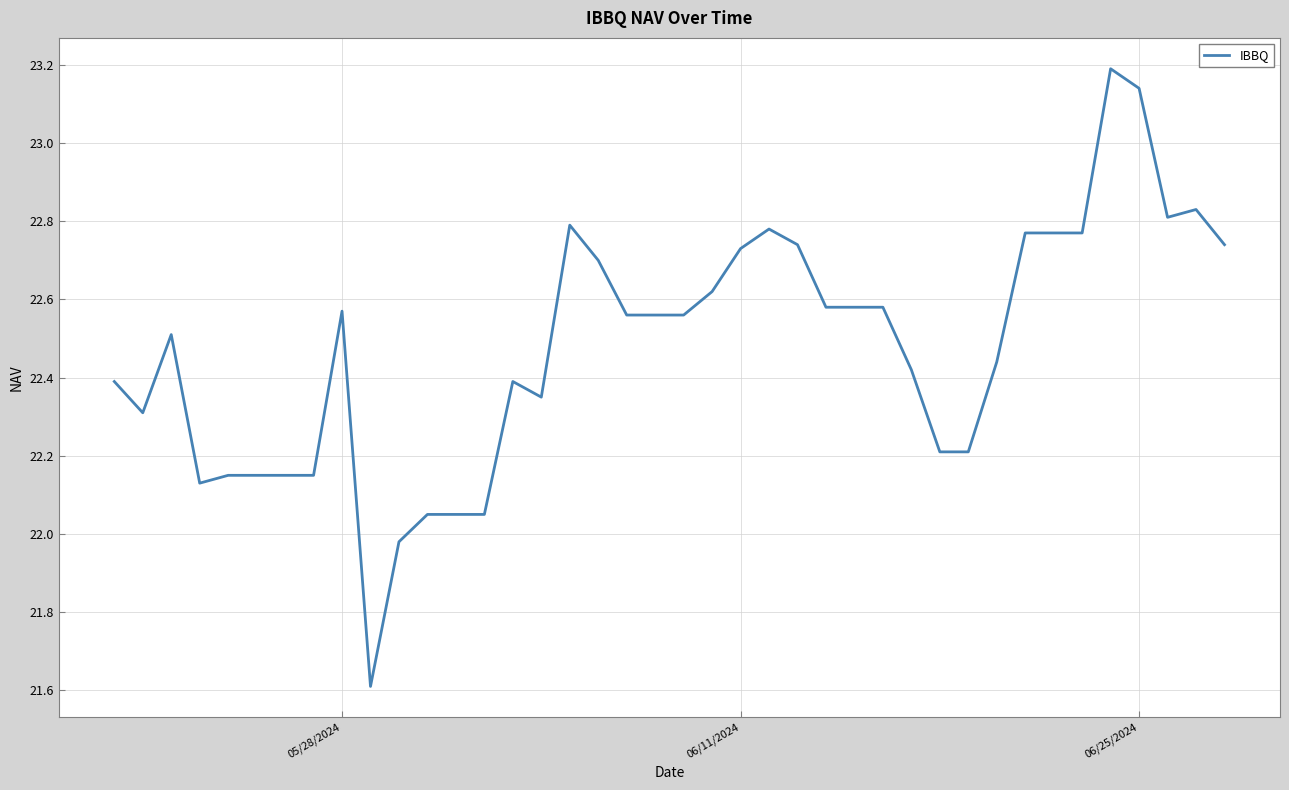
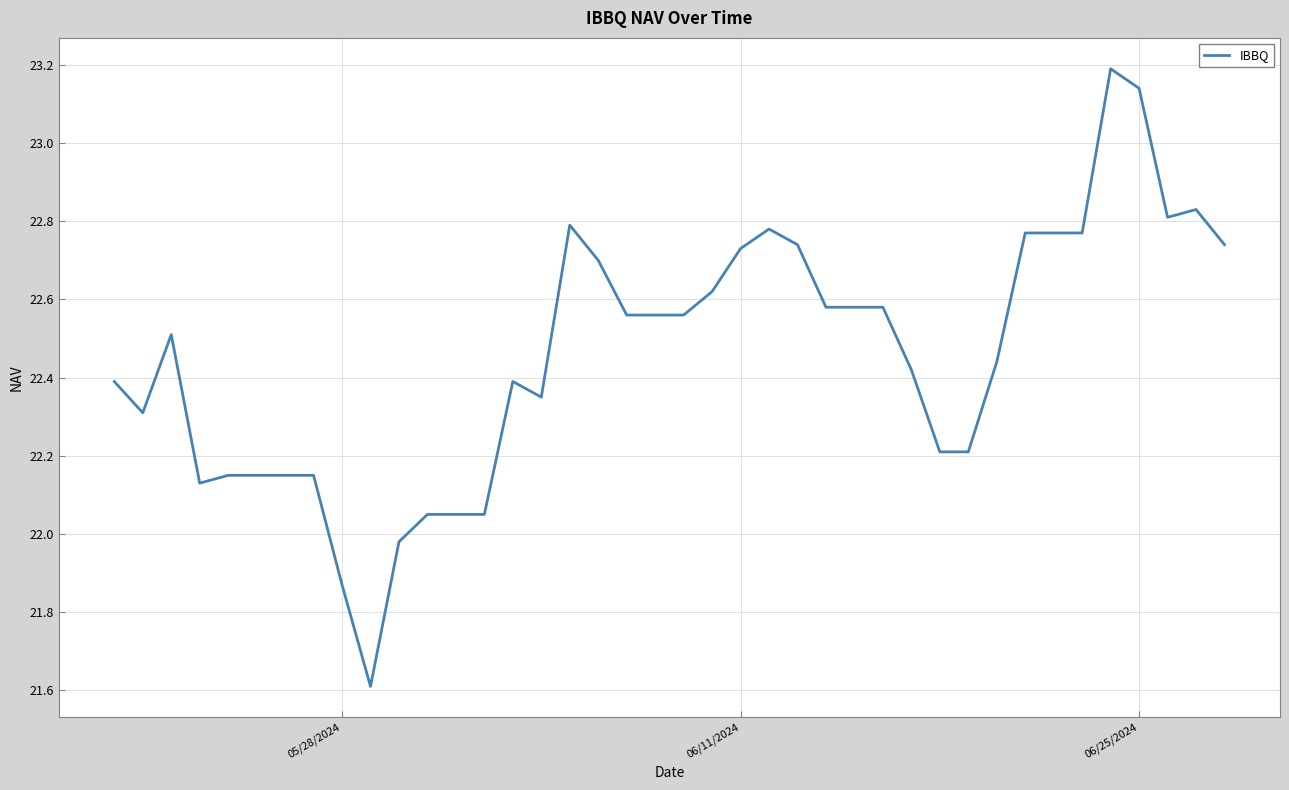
  {
-   "05/28/2024": 22.57,
+   "05/28/2024": 21.87,
    "06/11/2024": 22.73,
    "06/25/2024": 23.14
  }
